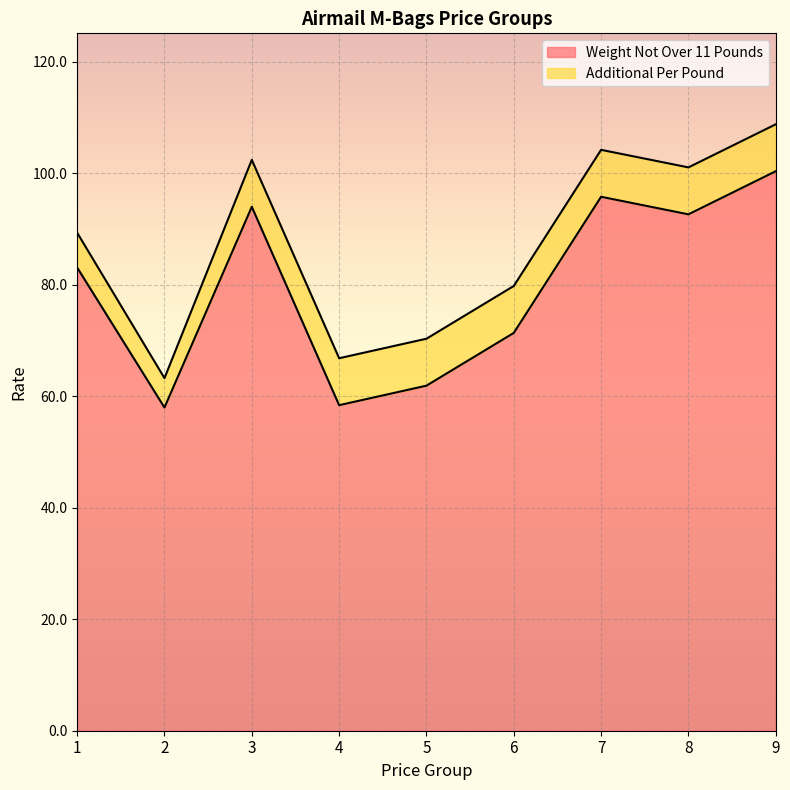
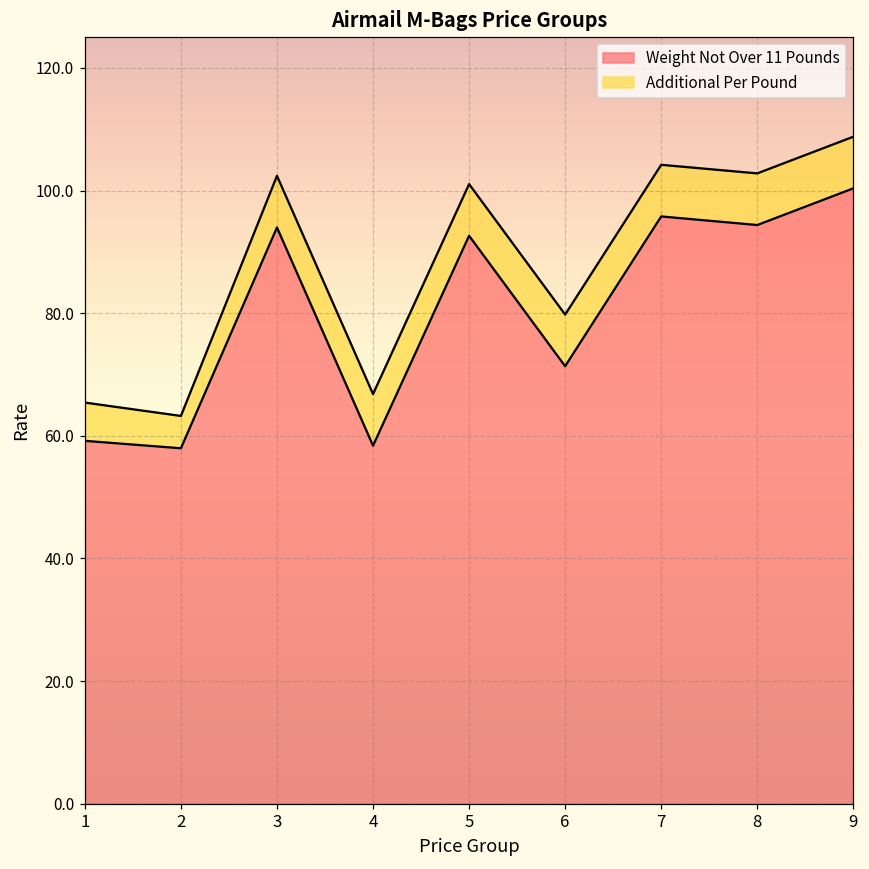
  {
    "Weight Not Over 11 Pounds": {
-     "1": 83,
+     "1": 59,
      "2": 58,
      "3": 94,
      "4": 58,
-     "5": 62,
+     "5": 93,
      "6": 71,
      "7": 96,
-     "8": 93,
+     "8": 94,
      "9": 100
    },
    "Additional Per Pound": {
      "1": 6,
      "2": 5,
      "3": 8,
      "4": 8,
      "5": 8,
      "6": 8,
      "7": 8,
      "8": 8,
      "9": 8
    }
  }
